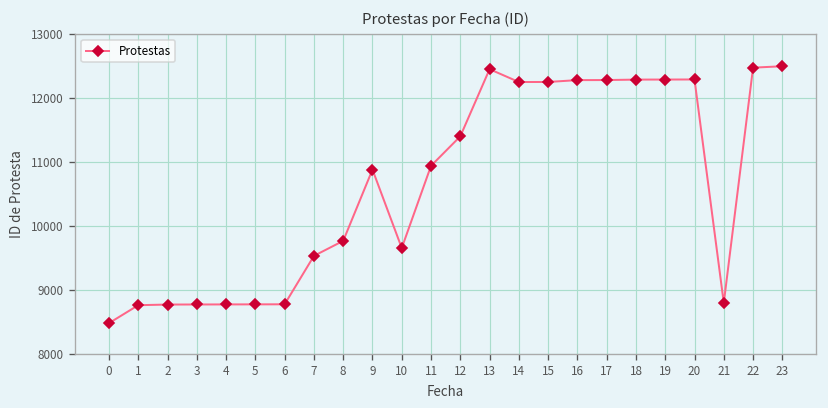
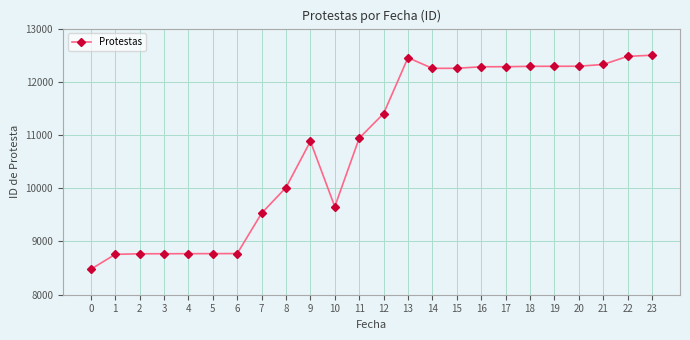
  {
    "0": 8500,
    "1": 8800,
    "2": 8800,
    "3": 8800,
    "4": 8800,
    "5": 8800,
    "6": 8800,
    "7": 9500,
-   "8": 9800,
+   "8": 10000,
    "9": 10900,
    "10": 9700,
    "11": 10900,
    "12": 11400,
    "13": 12500,
    "14": 12300,
    "15": 12300,
    "16": 12300,
    "17": 12300,
    "18": 12300,
    "19": 12300,
    "20": 12300,
-   "21": 8800,
+   "21": 12300,
    "22": 12500,
    "23": 12500
  }
